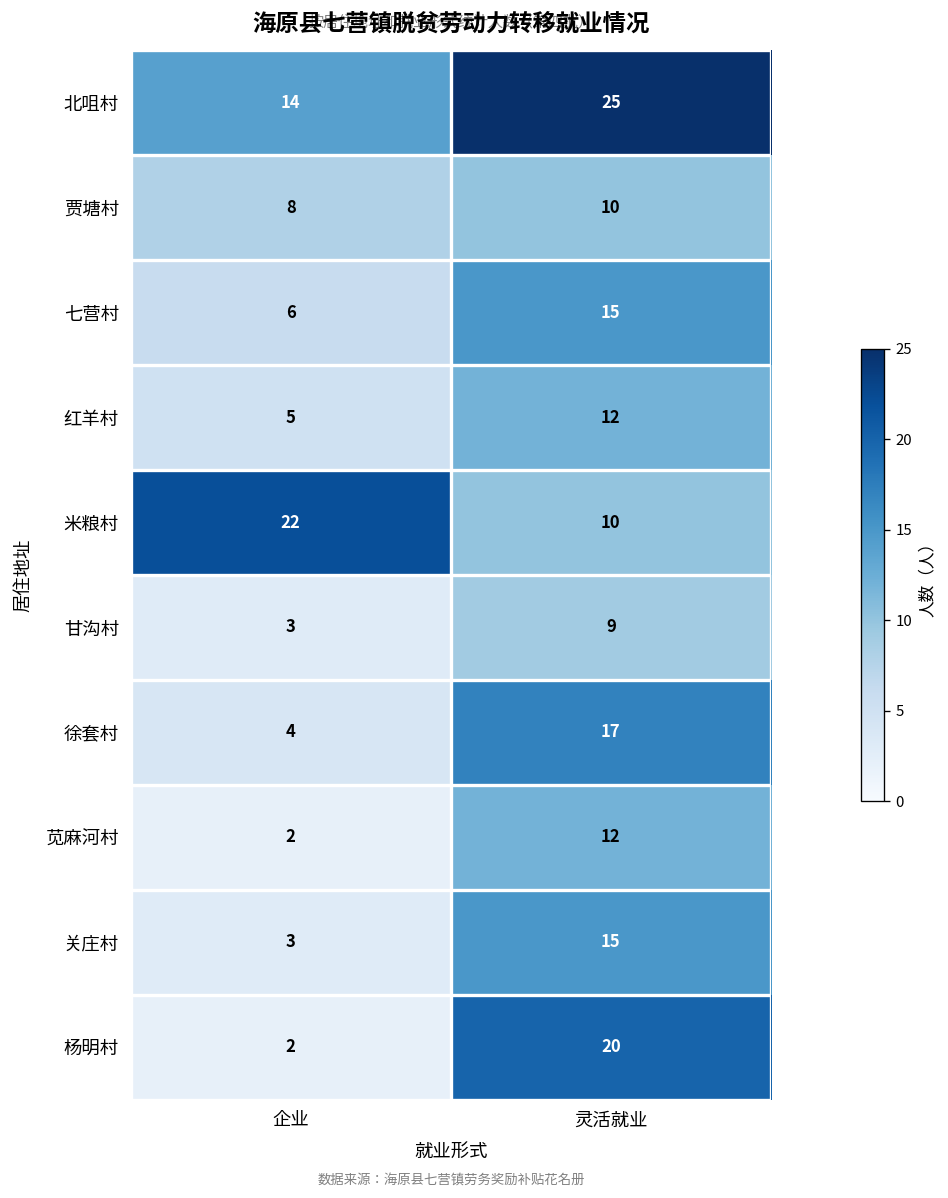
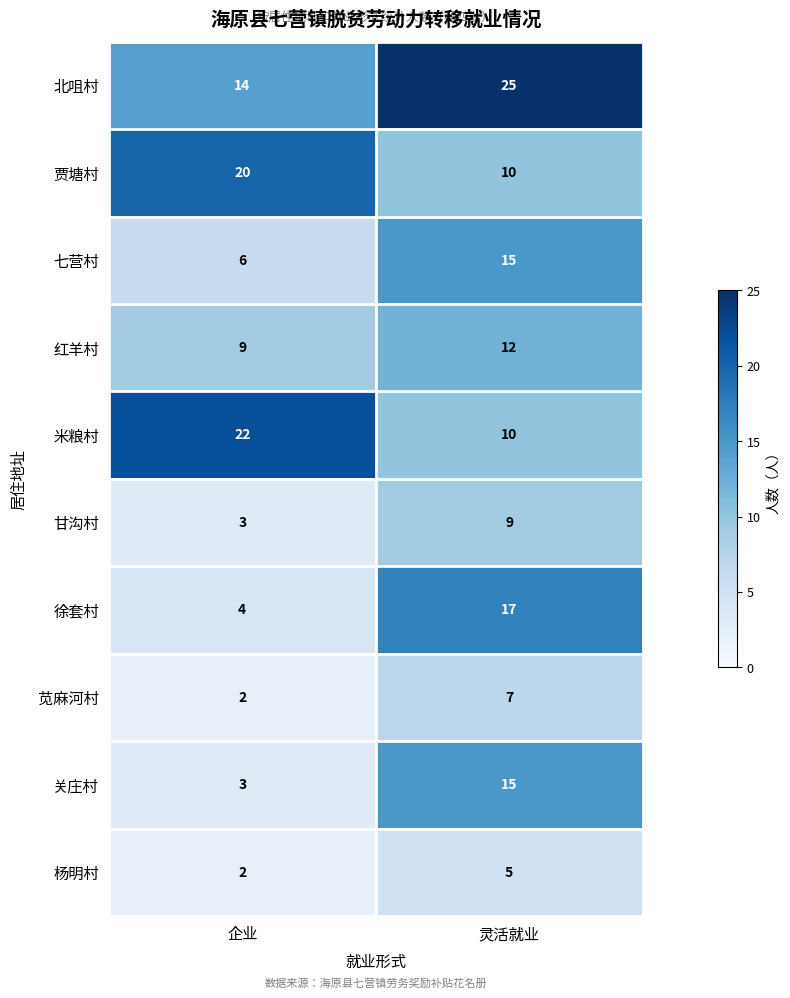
  {
    "北咀村": {
      "企业": 14,
      "灵活就业": 25
    },
    "贾塘村": {
-     "企业": 8,
+     "企业": 20,
      "灵活就业": 10
    },
    "七营村": {
      "企业": 6,
      "灵活就业": 15
    },
    "红羊村": {
-     "企业": 5,
+     "企业": 9,
      "灵活就业": 12
    },
    "米粮村": {
      "企业": 22,
      "灵活就业": 10
    },
    "甘沟村": {
      "企业": 3,
      "灵活就业": 9
    },
    "徐套村": {
      "企业": 4,
      "灵活就业": 17
    },
    "苋麻河村": {
      "企业": 2,
-     "灵活就业": 12
+     "灵活就业": 7
    },
    "关庄村": {
      "企业": 3,
      "灵活就业": 15
    },
    "杨明村": {
      "企业": 2,
-     "灵活就业": 20
+     "灵活就业": 5
    }
  }
